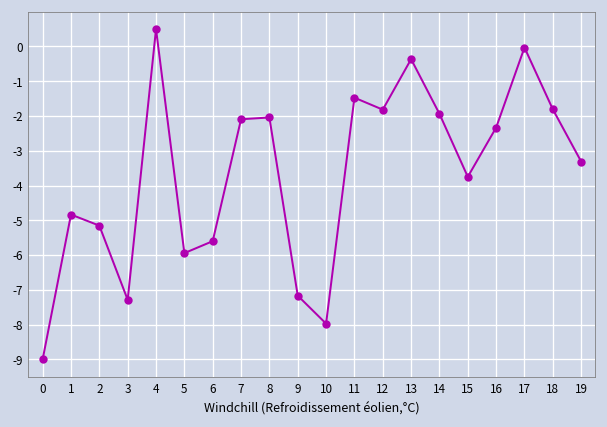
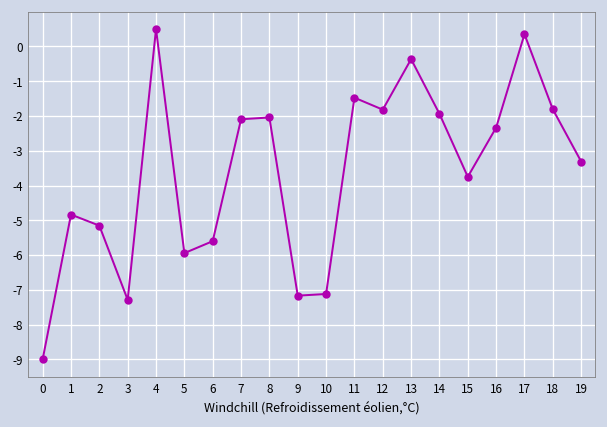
  {
    "0": -9.0,
    "1": -4.8,
    "2": -5.2,
    "3": -7.3,
    "4": 0.5,
    "5": -5.9,
    "6": -5.6,
    "7": -2.1,
    "8": -2.0,
    "9": -7.2,
-   "10": -8.0,
+   "10": -7.1,
    "11": -1.5,
    "12": -1.8,
    "13": -0.4,
    "14": -1.9,
    "15": -3.8,
    "16": -2.3,
-   "17": 0.0,
+   "17": 0.4,
    "18": -1.8,
    "19": -3.3
  }
